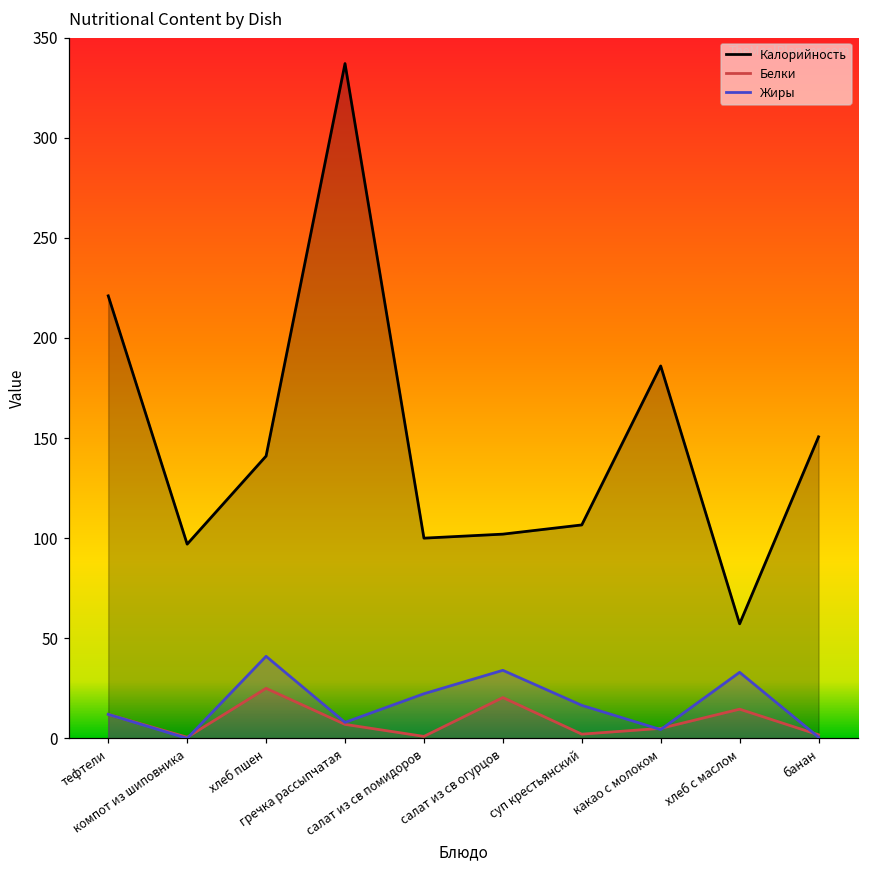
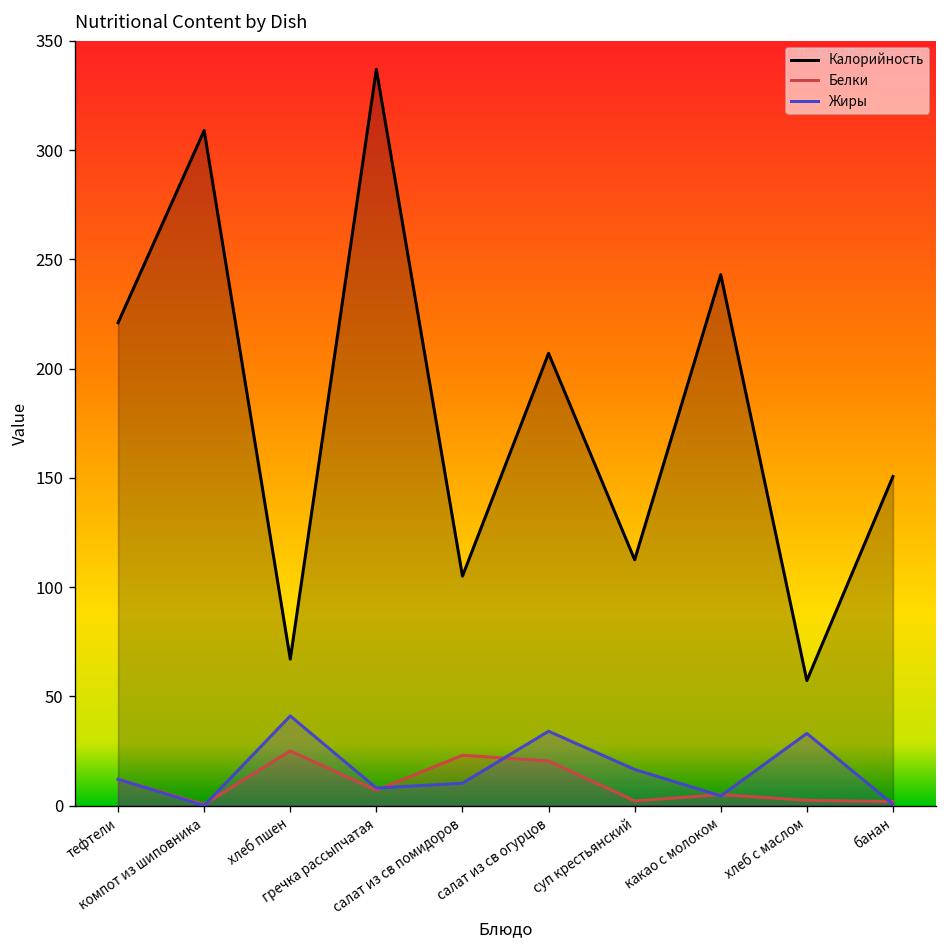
  {
    "Калорийность": {
      "тефтели": 221,
-     "компот из шиповника": 97,
-     "хлеб пшен": 141,
+     "компот из шиповника": 309,
+     "хлеб пшен": 67,
      "гречка рассыпчатая": 337,
-     "салат из св помидоров": 100,
-     "салат из св огурцов": 102,
-     "суп крестьянский": 107,
-     "какао с молоком": 186,
+     "салат из св помидоров": 105,
+     "салат из св огурцов": 207,
+     "суп крестьянский": 113,
+     "какао с молоком": 243,
      "хлеб с маслом": 57,
      "банан": 151
    },
    "Белки": {
      "хлеб пшен": 25,
-     "салат из св помидоров": 1,
+     "салат из св помидоров": 23,
      "салат из св огурцов": 20,
      "суп крестьянский": 2,
-     "хлеб с маслом": 15
+     "хлеб с маслом": 2
    },
    "Жиры": {
      "хлеб пшен": 41,
-     "салат из св помидоров": 22,
+     "салат из св помидоров": 10,
      "салат из св огурцов": 34,
      "суп крестьянский": 17,
      "хлеб с маслом": 33
    }
  }
